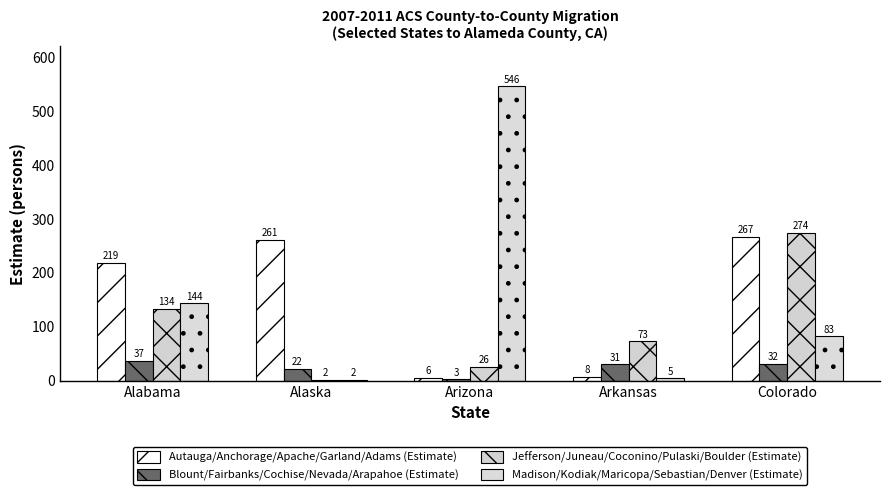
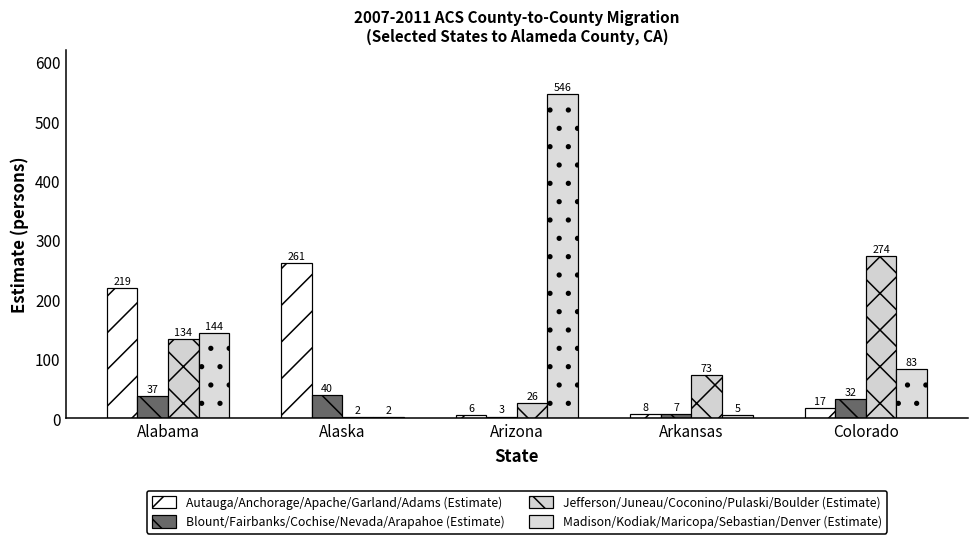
  {
    "Autauga/Anchorage/Apache/Garland/Adams (Estimate)": {
      "Alabama": 219,
      "Alaska": 261,
      "Arizona": 6,
      "Arkansas": 8,
-     "Colorado": 267
+     "Colorado": 17
    },
    "Blount/Fairbanks/Cochise/Nevada/Arapahoe (Estimate)": {
      "Alabama": 37,
-     "Alaska": 22,
+     "Alaska": 40,
      "Arizona": 3,
-     "Arkansas": 31,
+     "Arkansas": 7,
      "Colorado": 32
    }
  }
